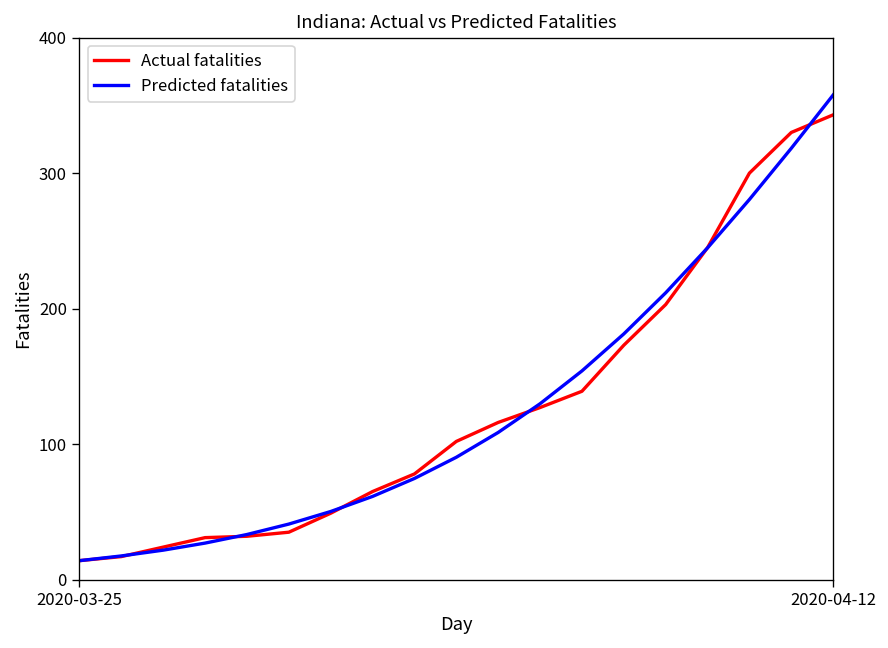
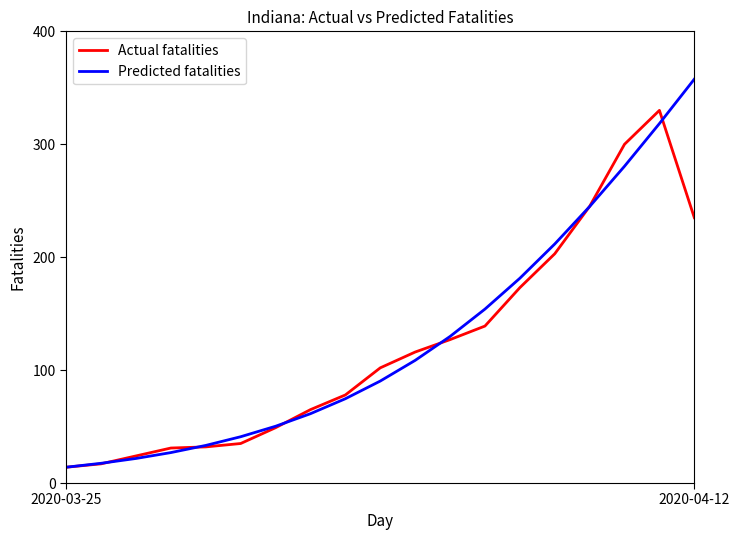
  {
    "Actual fatalities": {
-     "2020-04-12": 343
+     "2020-04-12": 235
    },
    "Predicted fatalities": {
      "2020-04-12": 358
    }
  }
